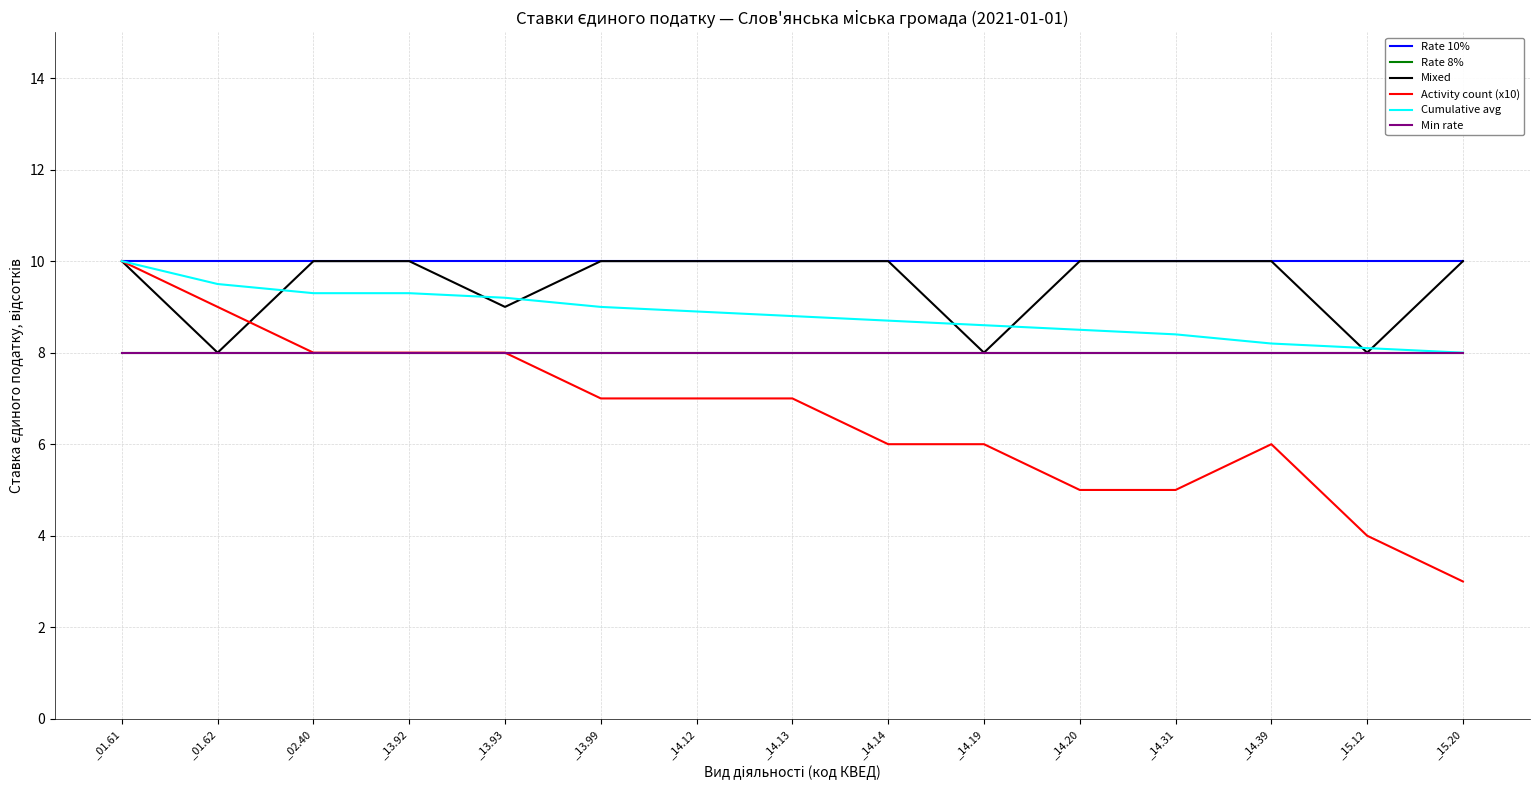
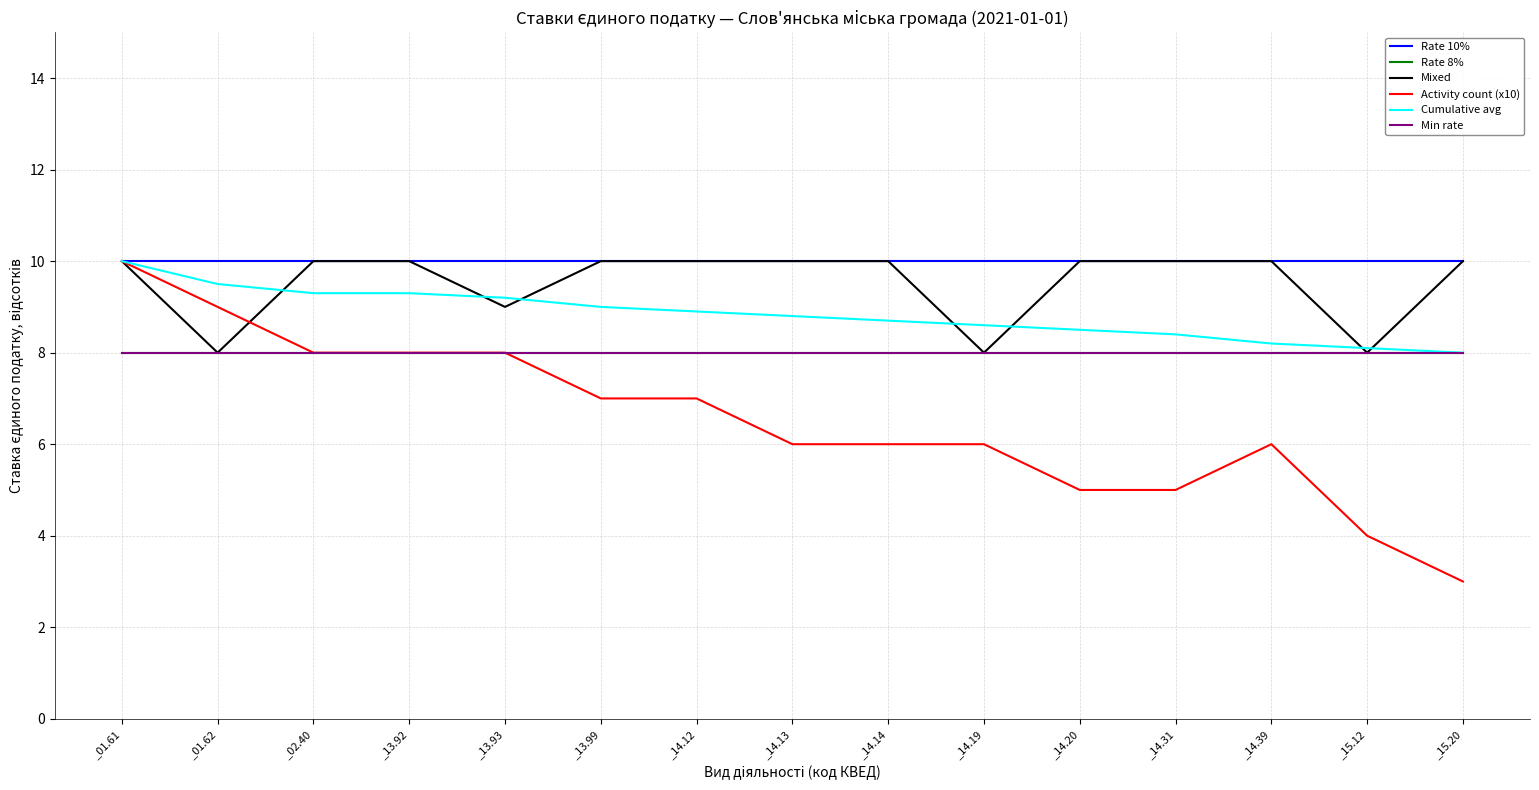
  {
    "Rate 10%": {
      "_01.62": 10,
      "_13.93": 10,
      "_14.19": 10,
      "_15.12": 10
    },
    "Min rate": {
      "_01.61": 8,
      "_13.99": 8,
      "_14.12": 8,
      "_14.13": 8,
      "_14.14": 8,
      "_14.20": 8,
      "_14.31": 8,
      "_14.39": 8
    },
    "Mixed": {
      "_13.93": 9
    },
    "Activity count (x10)": {
      "_01.62": 9,
      "_13.99": 7,
      "_14.12": 7,
-     "_14.13": 7,
+     "_14.13": 6,
      "_14.14": 6,
      "_14.19": 6,
      "_14.20": 5,
      "_14.31": 5,
      "_14.39": 6,
      "_15.12": 4,
      "_15.20": 3
    },
    "Cumulative avg": {
      "_01.62": 9.5,
      "_02.40": 9.3,
      "_13.92": 9.3,
      "_13.93": 9.2,
      "_13.99": 9,
      "_14.12": 8.9,
      "_14.13": 8.8,
      "_14.14": 8.7,
      "_14.19": 8.6,
      "_14.20": 8.5,
      "_14.31": 8.4,
      "_14.39": 8.2,
      "_15.12": 8.1
    }
  }
